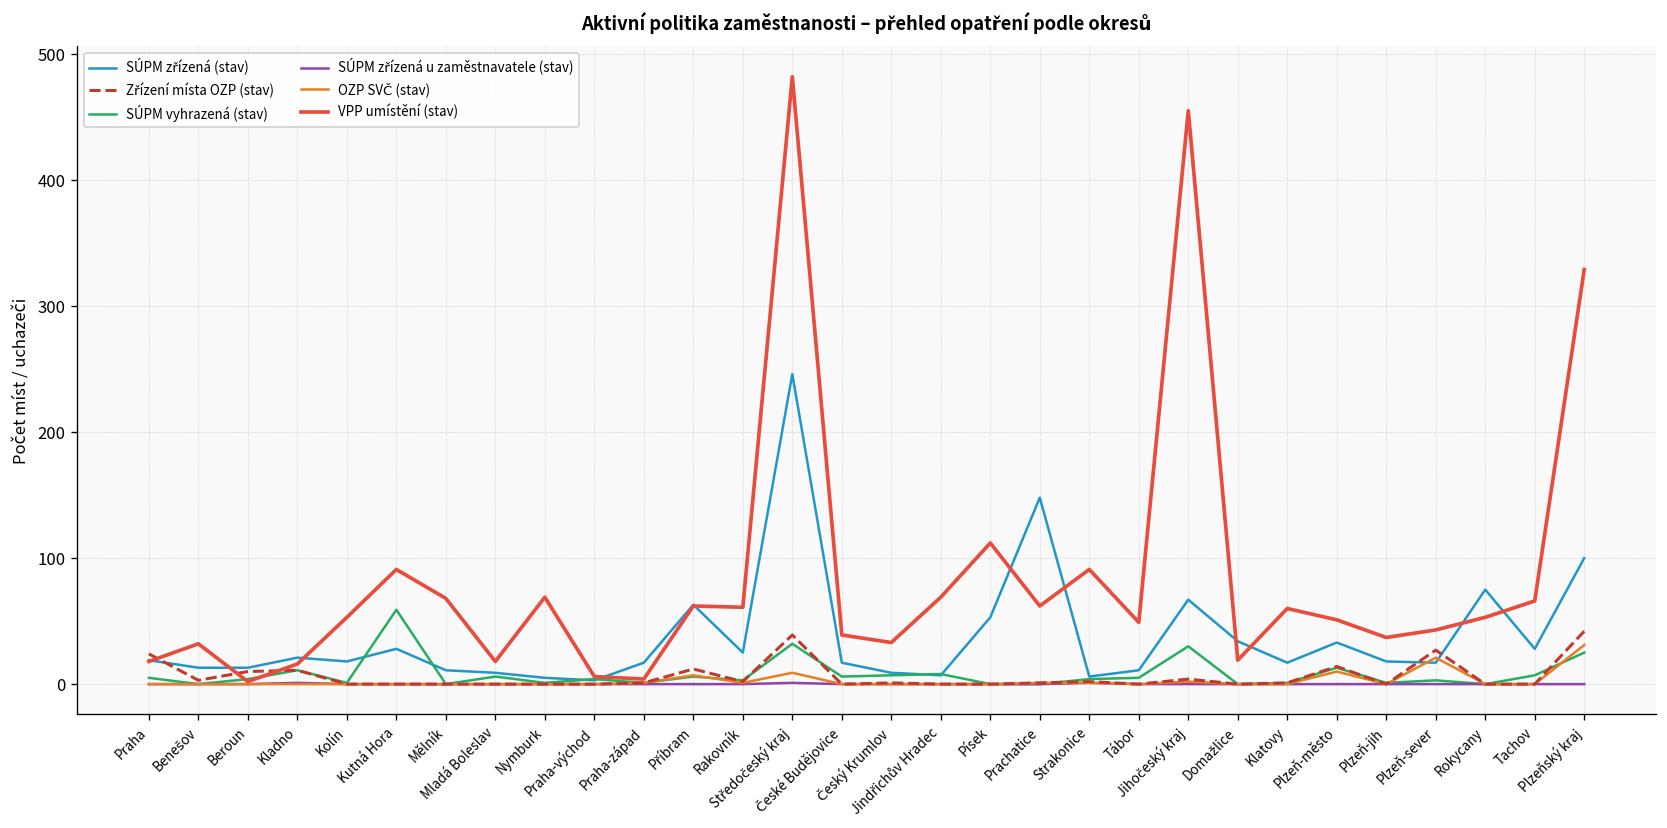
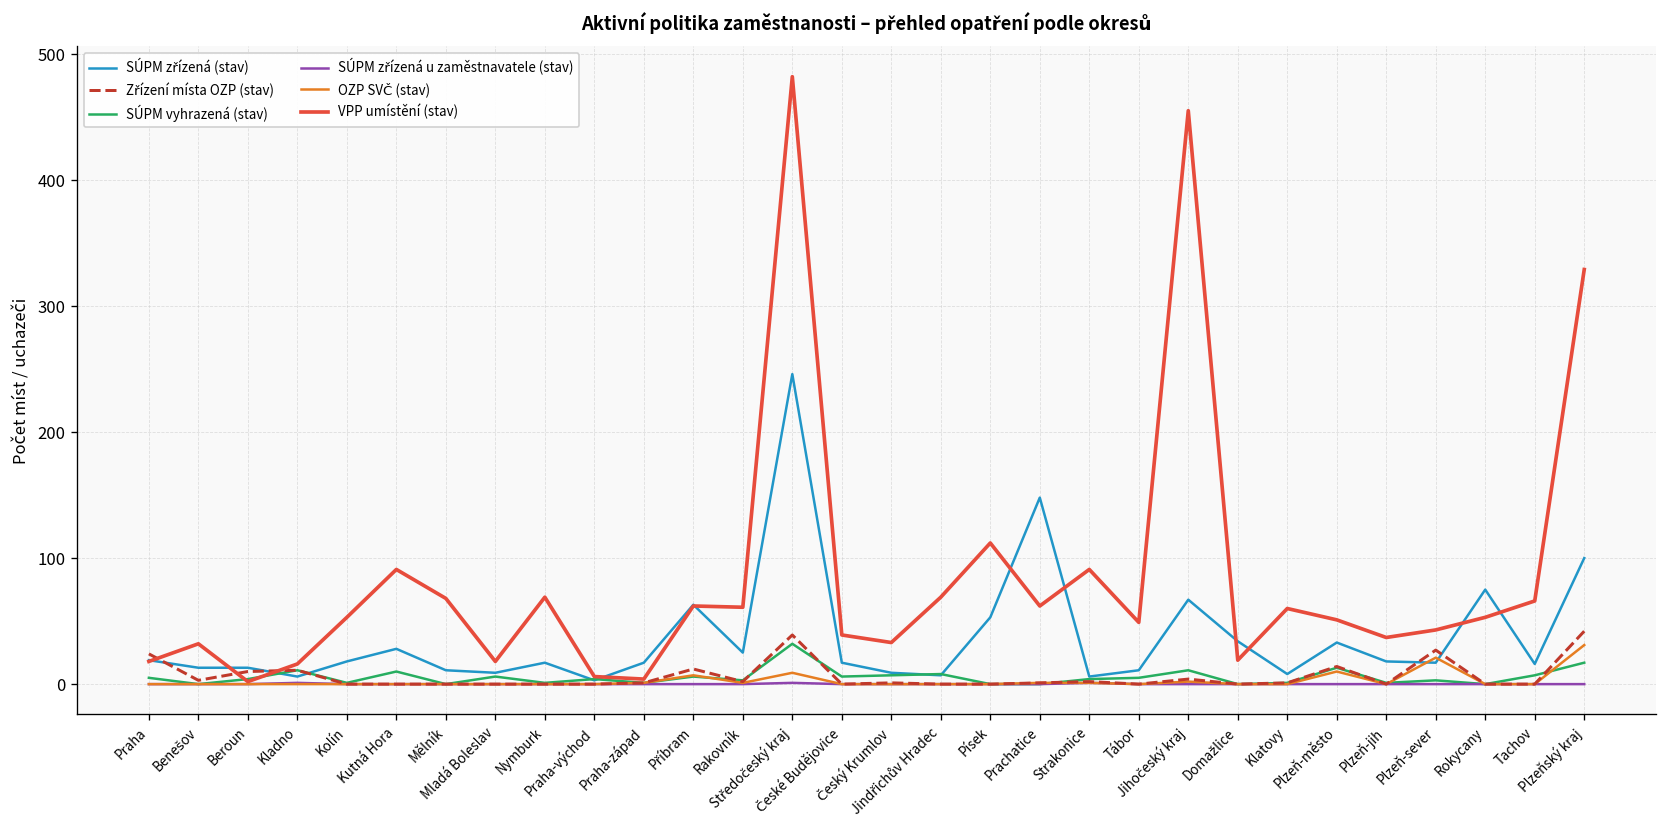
  {
    "SÚPM zřízená (stav)": {
      "Benešov": 13,
      "Beroun": 13,
-     "Kladno": 21,
+     "Kladno": 6,
      "Kolín": 18,
      "Kutná Hora": 28,
      "Mělník": 11,
      "Mladá Boleslav": 9,
-     "Nymburk": 5,
+     "Nymburk": 17,
      "Praha-západ": 17,
      "Rakovník": 25,
      "Středočeský kraj": 246,
      "České Budějovice": 17,
      "Písek": 53,
      "Prachatice": 148,
      "Tábor": 11,
      "Jihočeský kraj": 67,
      "Domažlice": 34,
-     "Klatovy": 17,
+     "Klatovy": 8,
      "Plzeň-město": 33,
      "Plzeň-jih": 18,
      "Plzeň-sever": 17,
      "Rokycany": 75,
-     "Tachov": 28,
+     "Tachov": 16,
      "Plzeňský kraj": 100
    },
    "SÚPM vyhrazená (stav)": {
      "Praha": 5,
-     "Kutná Hora": 59,
+     "Kutná Hora": 10,
      "Mladá Boleslav": 6,
      "Středočeský kraj": 32,
      "České Budějovice": 6,
      "Tábor": 5,
-     "Jihočeský kraj": 30,
+     "Jihočeský kraj": 11,
      "Plzeň-sever": 3,
      "Tachov": 7,
-     "Plzeňský kraj": 25
+     "Plzeňský kraj": 17
    },
    "SÚPM zřízená u zaměstnavatele (stav)": {
      "Příbram": 0,
      "Středočeský kraj": 1,
      "Plzeň-město": 0,
      "Plzeň-sever": 0,
      "Plzeňský kraj": 0
    }
  }
